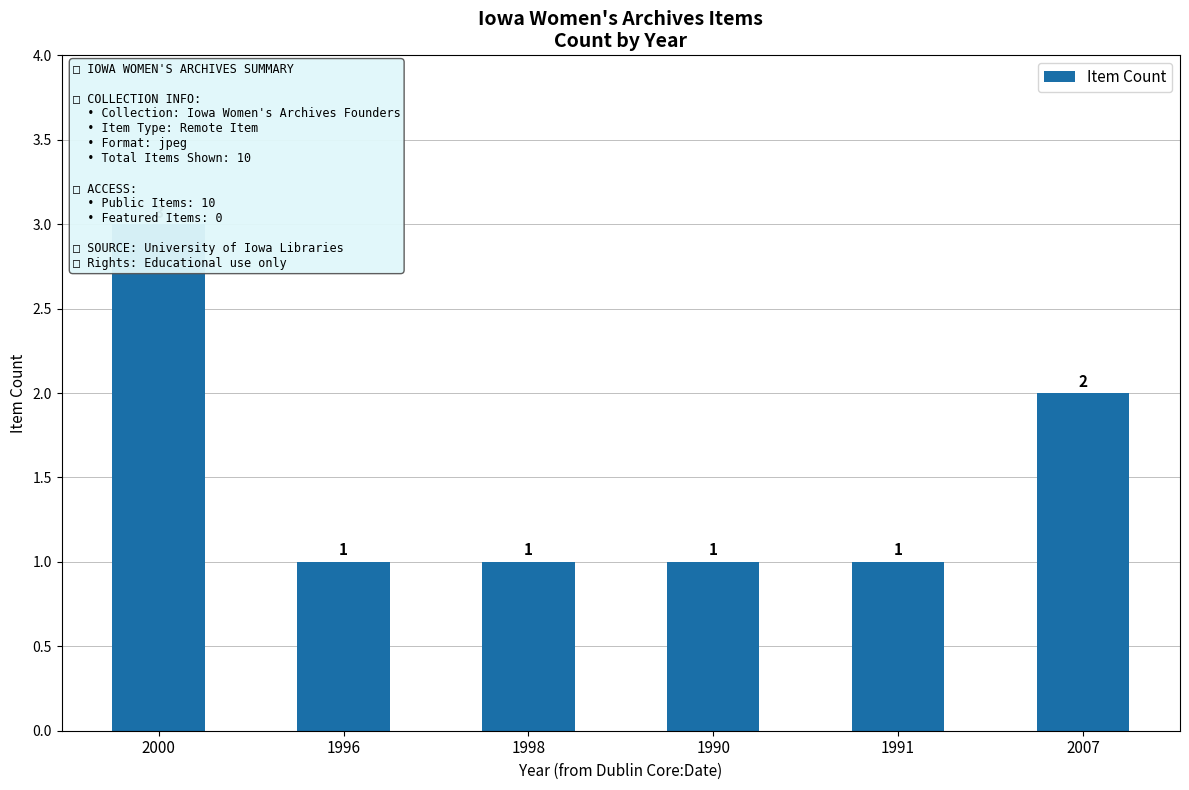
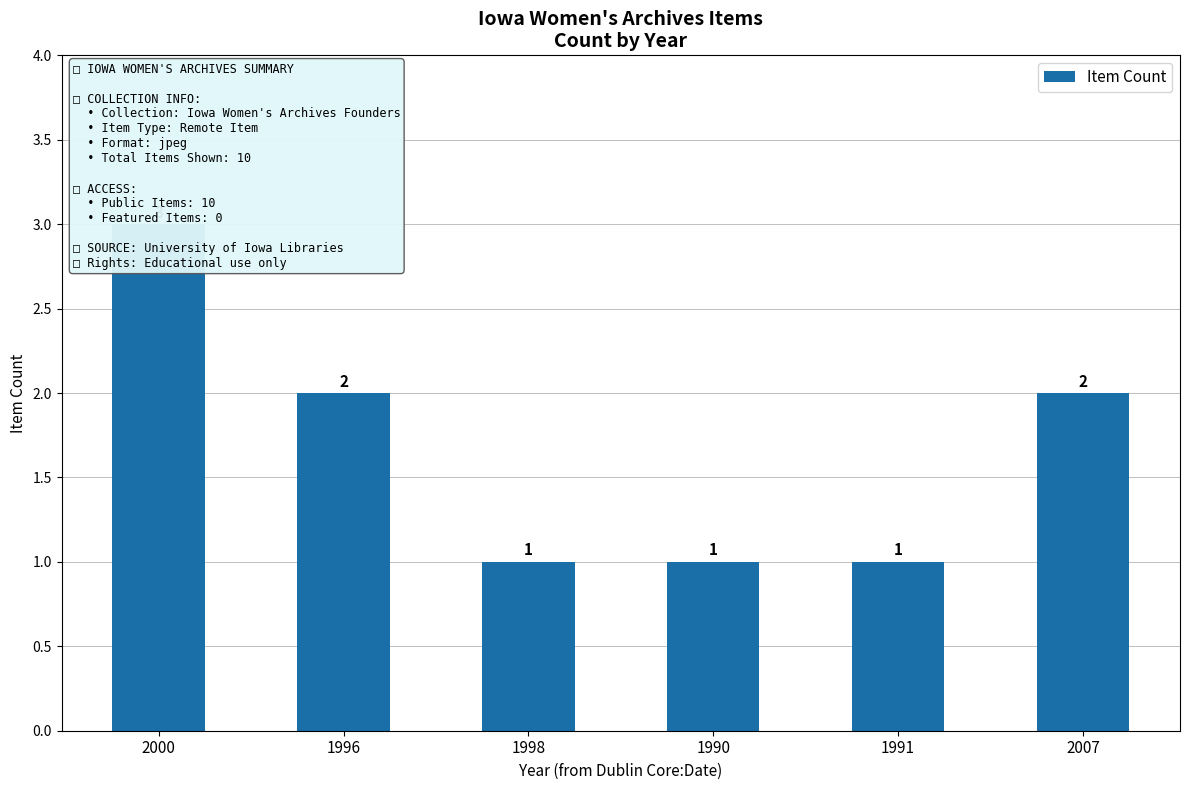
  {
-   "1996": 1,
+   "1996": 2,
    "1998": 1,
    "1990": 1,
    "1991": 1,
    "2007": 2
  }
